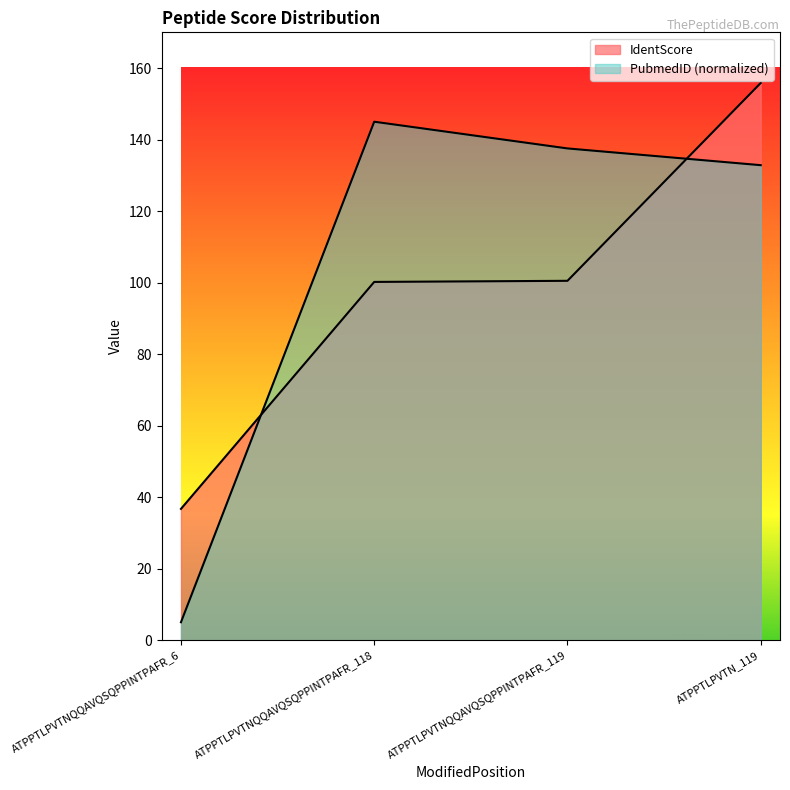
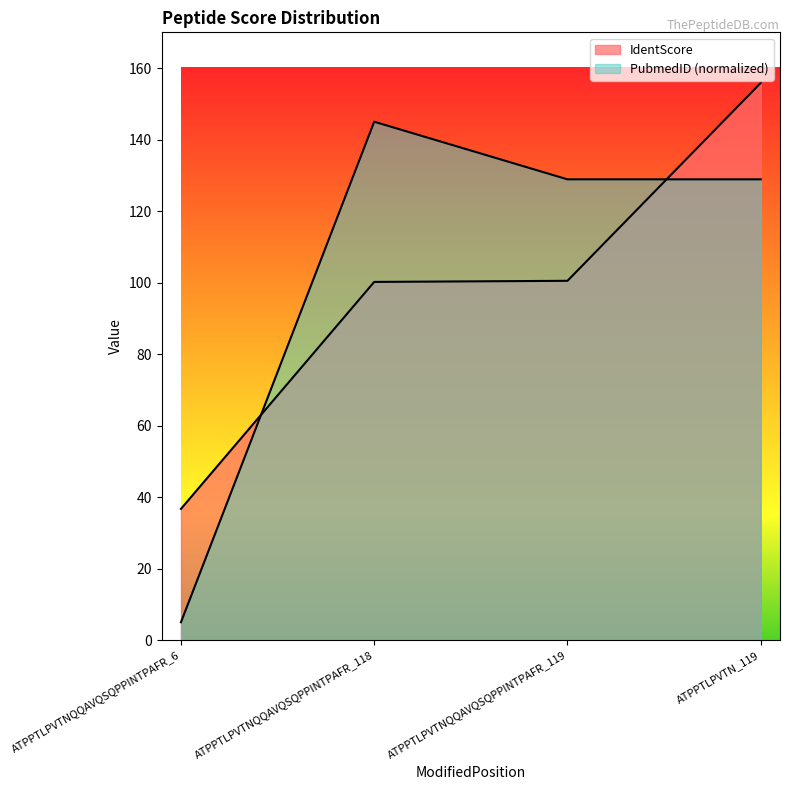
  {
    "IdentScore": {
      "ATPPTLPVTNQQAVQSQPPINTPAFR_6": 37,
      "ATPPTLPVTNQQAVQSQPPINTPAFR_118": 100,
      "ATPPTLPVTNQQAVQSQPPINTPAFR_119": 101,
      "ATPPTLPVTN_119": 156
    },
    "PubmedID (normalized)": {
      "ATPPTLPVTNQQAVQSQPPINTPAFR_6": 5,
      "ATPPTLPVTNQQAVQSQPPINTPAFR_118": 145,
-     "ATPPTLPVTNQQAVQSQPPINTPAFR_119": 138,
-     "ATPPTLPVTN_119": 133
+     "ATPPTLPVTNQQAVQSQPPINTPAFR_119": 129,
+     "ATPPTLPVTN_119": 129
    }
  }
